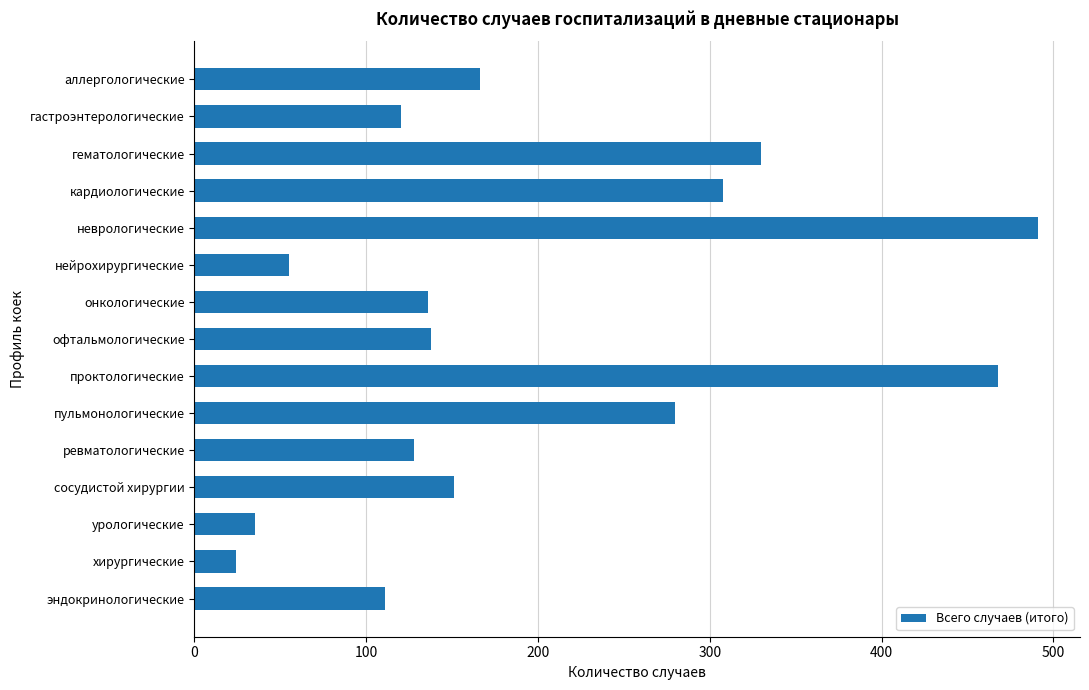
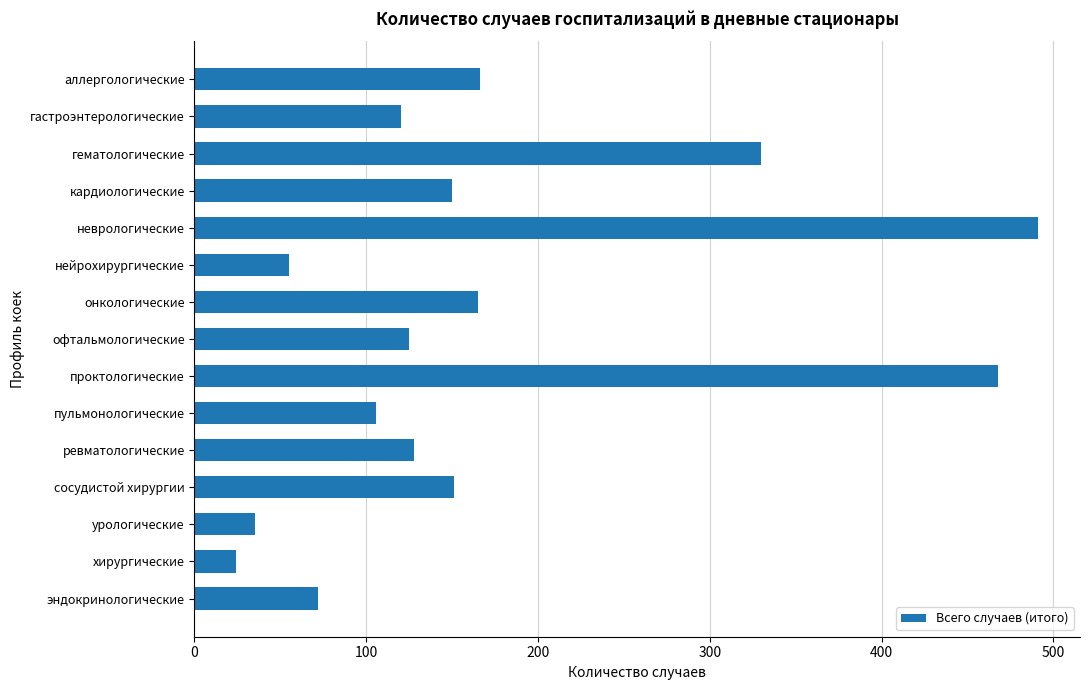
  {
    "аллергологические": 166,
    "гастроэнтерологические": 120,
    "гематологические": 330,
-   "кардиологические": 308,
+   "кардиологические": 150,
    "неврологические": 491,
    "нейрохирургические": 55,
-   "онкологические": 136,
-   "офтальмологические": 138,
+   "онкологические": 165,
+   "офтальмологические": 125,
    "проктологические": 468,
-   "пульмонологические": 280,
+   "пульмонологические": 106,
    "ревматологические": 128,
    "сосудистой хирургии": 151,
    "урологические": 35,
    "хирургические": 24,
-   "эндокринологические": 111
+   "эндокринологические": 72
  }
